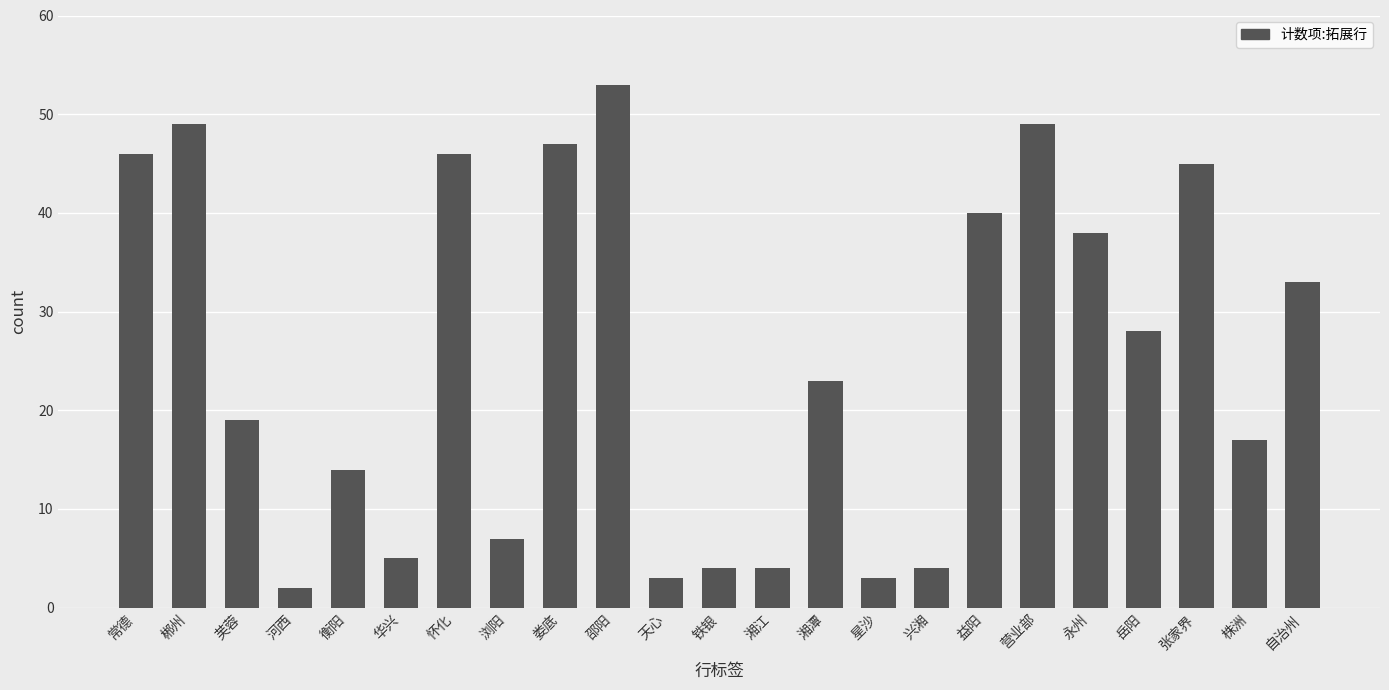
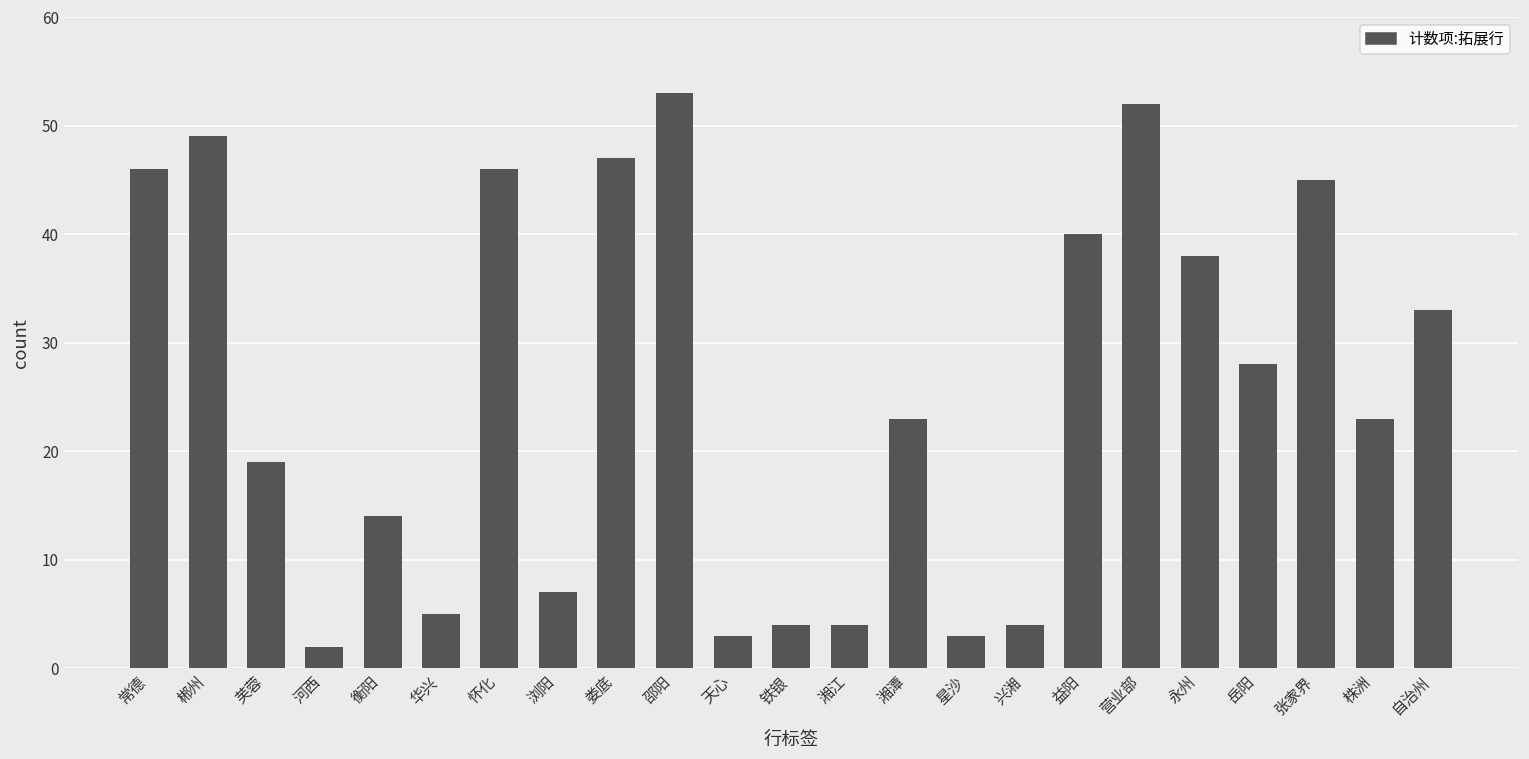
  {
    "常德": 46,
    "郴州": 49,
    "芙蓉": 19,
    "河西": 2,
    "衡阳": 14,
    "华兴": 5,
    "怀化": 46,
    "浏阳": 7,
    "娄底": 47,
    "邵阳": 53,
    "天心": 3,
    "铁银": 4,
    "湘江": 4,
    "湘潭": 23,
    "星沙": 3,
    "兴湘": 4,
    "益阳": 40,
-   "营业部": 49,
+   "营业部": 52,
    "永州": 38,
    "岳阳": 28,
    "张家界": 45,
-   "株洲": 17,
+   "株洲": 23,
    "自治州": 33
  }
